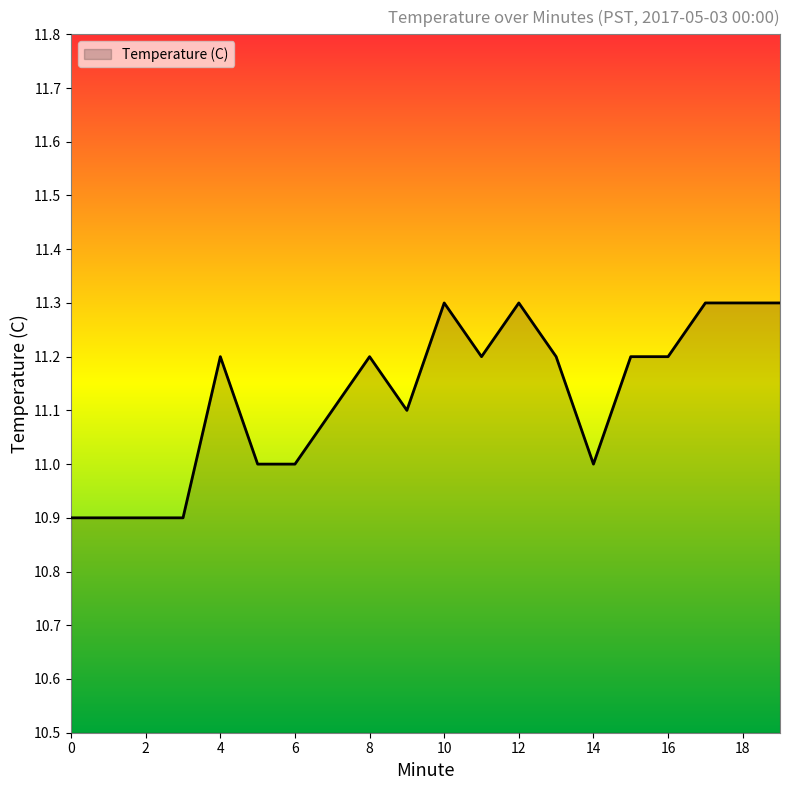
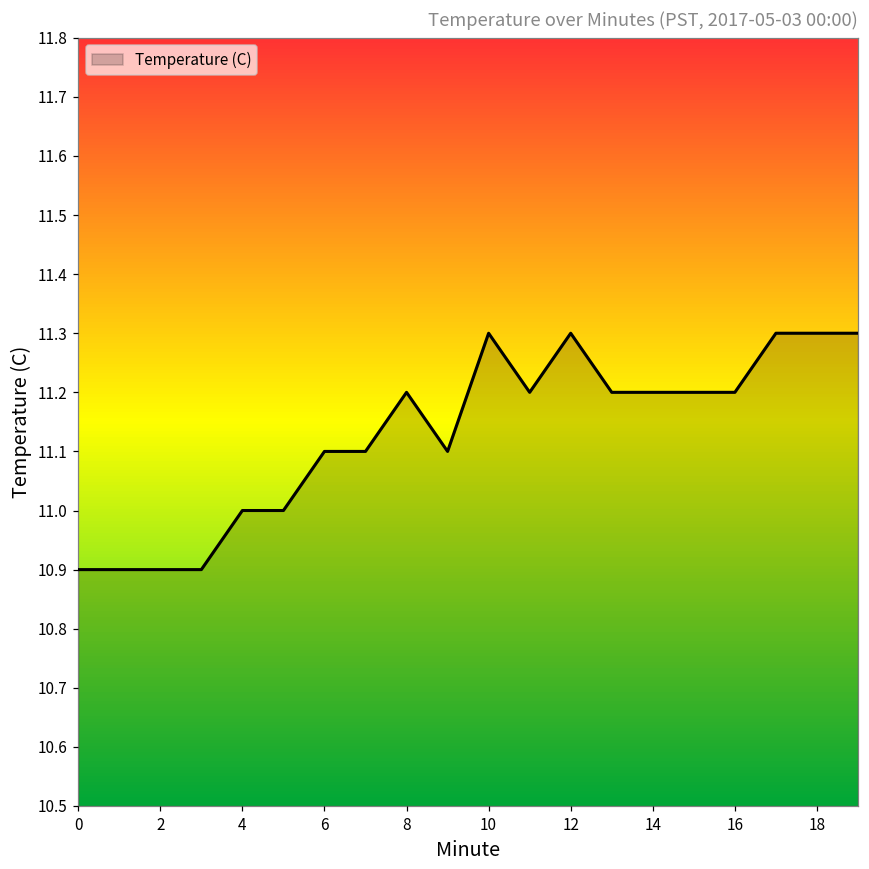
  {
    "0": 10.9,
    "2": 10.9,
-   "4": 11.2,
-   "6": 11.0,
+   "4": 11.0,
+   "6": 11.1,
    "8": 11.2,
    "10": 11.3,
    "12": 11.3,
-   "14": 11.0,
+   "14": 11.2,
    "16": 11.2,
    "18": 11.3
  }
